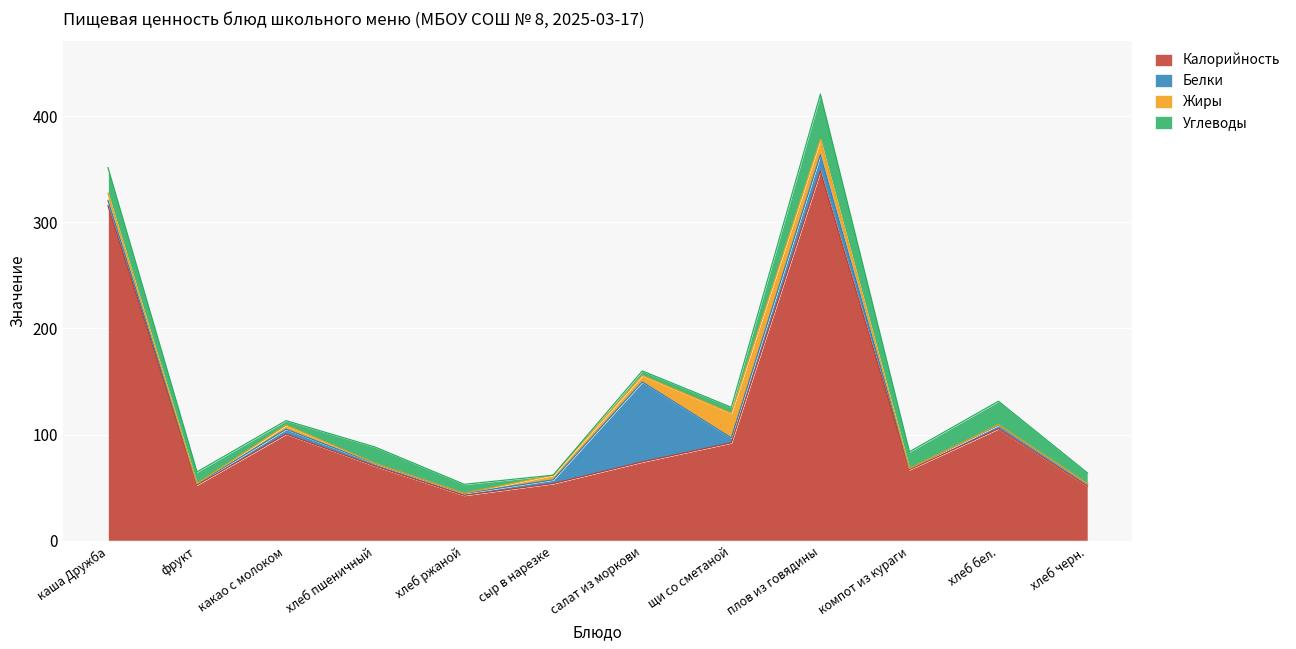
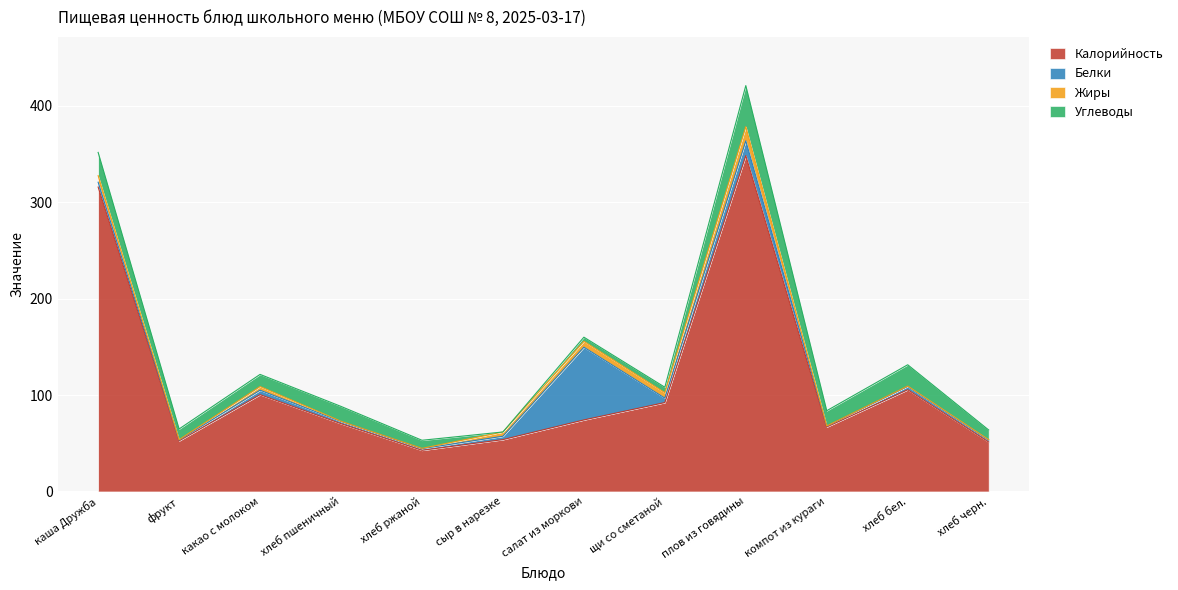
  {
    "Калорийность": {
      "каша Дружба": 320,
      "какао с молоком": 100,
      "сыр в нарезке": 50,
      "салат из моркови": 70,
      "щи со сметаной": 90,
      "плов из говядины": 350,
      "хлеб бел.": 110
    },
    "Белки": {
      "каша Дружба": 10,
      "какао с молоком": 0,
      "сыр в нарезке": 0,
      "салат из моркови": 80,
      "щи со сметаной": 0,
      "плов из говядины": 20
    },
    "Жиры": {
      "каша Дружба": 10,
      "какао с молоком": 0,
      "салат из моркови": 10,
-     "щи со сметаной": 20,
+     "щи со сметаной": 10,
      "плов из говядины": 10
    },
    "Углеводы": {
      "каша Дружба": 20,
      "фрукт": 10,
-     "какао с молоком": 0,
+     "какао с молоком": 10,
      "хлеб пшеничный": 20,
      "хлеб ржаной": 10,
      "салат из моркови": 0,
      "щи со сметаной": 10,
      "плов из говядины": 40,
      "компот из кураги": 20,
      "хлеб бел.": 20,
      "хлеб черн.": 10
    }
  }
